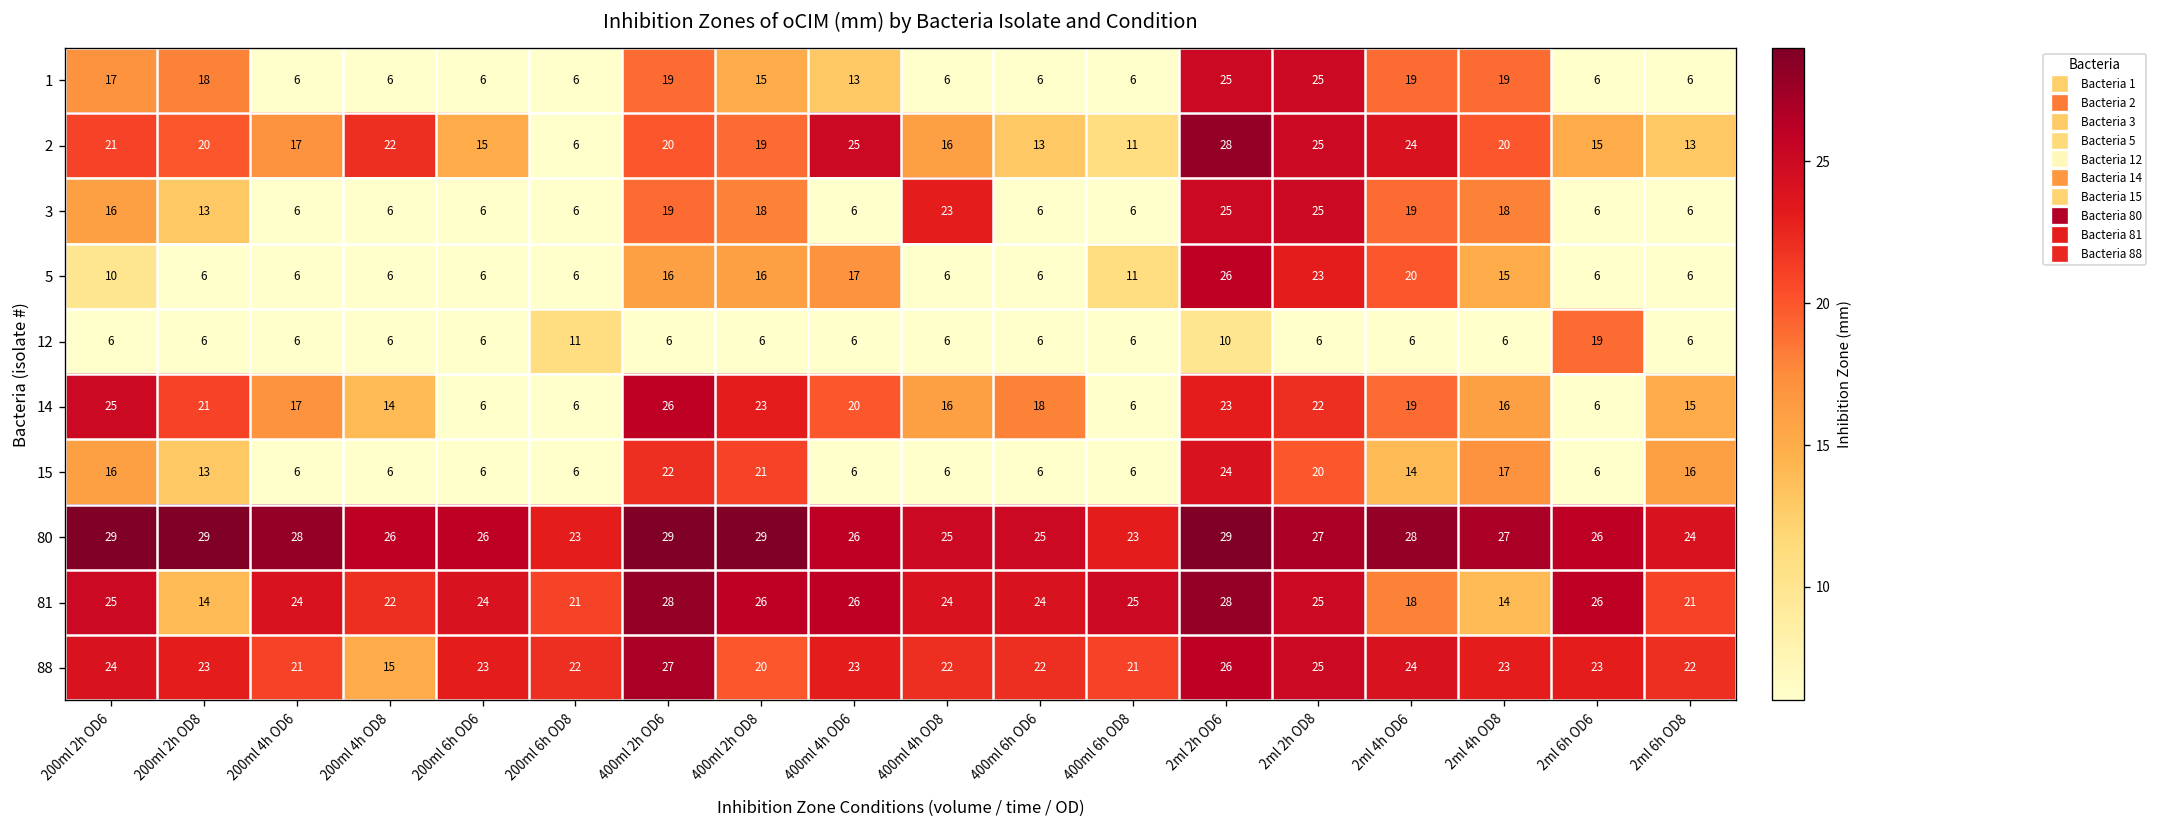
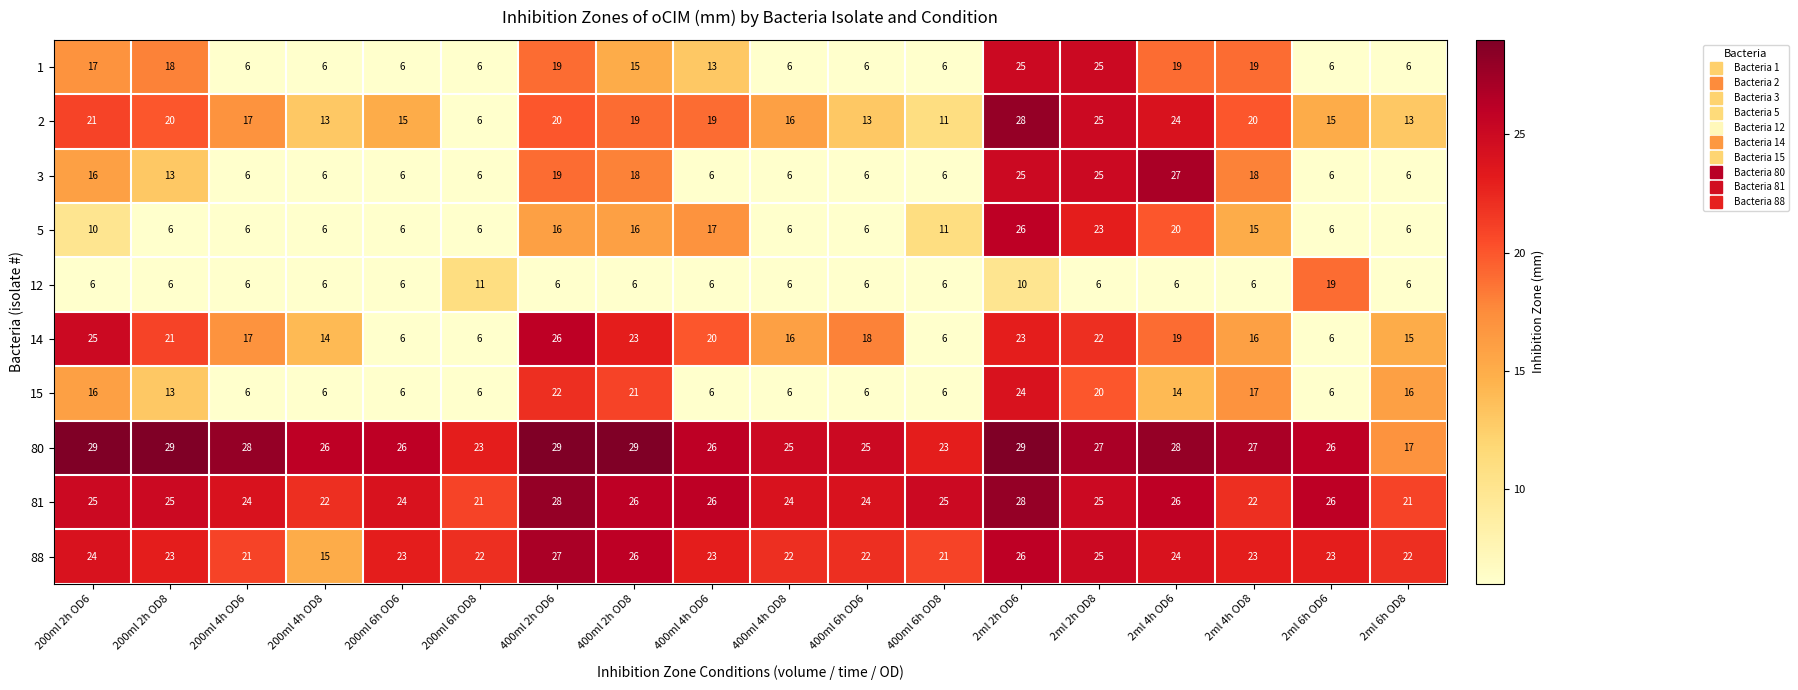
  {
    "1": {
      "200ml 2h OD6": 17,
      "200ml 2h OD8": 18,
      "200ml 4h OD6": 6,
      "200ml 4h OD8": 6,
      "200ml 6h OD6": 6,
      "200ml 6h OD8": 6,
      "400ml 2h OD6": 19,
      "400ml 2h OD8": 15,
      "400ml 4h OD6": 13,
      "400ml 4h OD8": 6,
      "400ml 6h OD6": 6,
      "400ml 6h OD8": 6,
      "2ml 2h OD6": 25,
      "2ml 2h OD8": 25,
      "2ml 4h OD6": 19,
      "2ml 4h OD8": 19,
      "2ml 6h OD6": 6,
      "2ml 6h OD8": 6
    },
    "2": {
      "200ml 2h OD6": 21,
      "200ml 2h OD8": 20,
      "200ml 4h OD6": 17,
-     "200ml 4h OD8": 22,
+     "200ml 4h OD8": 13,
      "200ml 6h OD6": 15,
      "200ml 6h OD8": 6,
      "400ml 2h OD6": 20,
      "400ml 2h OD8": 19,
-     "400ml 4h OD6": 25,
+     "400ml 4h OD6": 19,
      "400ml 4h OD8": 16,
      "400ml 6h OD6": 13,
      "400ml 6h OD8": 11,
      "2ml 2h OD6": 28,
      "2ml 2h OD8": 25,
      "2ml 4h OD6": 24,
      "2ml 4h OD8": 20,
      "2ml 6h OD6": 15,
      "2ml 6h OD8": 13
    },
    "3": {
      "200ml 2h OD6": 16,
      "200ml 2h OD8": 13,
      "200ml 4h OD6": 6,
      "200ml 4h OD8": 6,
      "200ml 6h OD6": 6,
      "200ml 6h OD8": 6,
      "400ml 2h OD6": 19,
      "400ml 2h OD8": 18,
      "400ml 4h OD6": 6,
-     "400ml 4h OD8": 23,
+     "400ml 4h OD8": 6,
      "400ml 6h OD6": 6,
      "400ml 6h OD8": 6,
      "2ml 2h OD6": 25,
      "2ml 2h OD8": 25,
-     "2ml 4h OD6": 19,
+     "2ml 4h OD6": 27,
      "2ml 4h OD8": 18,
      "2ml 6h OD6": 6,
      "2ml 6h OD8": 6
    },
    "5": {
      "200ml 2h OD6": 10,
      "200ml 2h OD8": 6,
      "200ml 4h OD6": 6,
      "200ml 4h OD8": 6,
      "200ml 6h OD6": 6,
      "200ml 6h OD8": 6,
      "400ml 2h OD6": 16,
      "400ml 2h OD8": 16,
      "400ml 4h OD6": 17,
      "400ml 4h OD8": 6,
      "400ml 6h OD6": 6,
      "400ml 6h OD8": 11,
      "2ml 2h OD6": 26,
      "2ml 2h OD8": 23,
      "2ml 4h OD6": 20,
      "2ml 4h OD8": 15,
      "2ml 6h OD6": 6,
      "2ml 6h OD8": 6
    },
    "12": {
      "200ml 2h OD6": 6,
      "200ml 2h OD8": 6,
      "200ml 4h OD6": 6,
      "200ml 4h OD8": 6,
      "200ml 6h OD6": 6,
      "200ml 6h OD8": 11,
      "400ml 2h OD6": 6,
      "400ml 2h OD8": 6,
      "400ml 4h OD6": 6,
      "400ml 4h OD8": 6,
      "400ml 6h OD6": 6,
      "400ml 6h OD8": 6,
      "2ml 2h OD6": 10,
      "2ml 2h OD8": 6,
      "2ml 4h OD6": 6,
      "2ml 4h OD8": 6,
      "2ml 6h OD6": 19,
      "2ml 6h OD8": 6
    },
    "14": {
      "200ml 2h OD6": 25,
      "200ml 2h OD8": 21,
      "200ml 4h OD6": 17,
      "200ml 4h OD8": 14,
      "200ml 6h OD6": 6,
      "200ml 6h OD8": 6,
      "400ml 2h OD6": 26,
      "400ml 2h OD8": 23,
      "400ml 4h OD6": 20,
      "400ml 4h OD8": 16,
      "400ml 6h OD6": 18,
      "400ml 6h OD8": 6,
      "2ml 2h OD6": 23,
      "2ml 2h OD8": 22,
      "2ml 4h OD6": 19,
      "2ml 4h OD8": 16,
      "2ml 6h OD6": 6,
      "2ml 6h OD8": 15
    },
    "15": {
      "200ml 2h OD6": 16,
      "200ml 2h OD8": 13,
      "200ml 4h OD6": 6,
      "200ml 4h OD8": 6,
      "200ml 6h OD6": 6,
      "200ml 6h OD8": 6,
      "400ml 2h OD6": 22,
      "400ml 2h OD8": 21,
      "400ml 4h OD6": 6,
      "400ml 4h OD8": 6,
      "400ml 6h OD6": 6,
      "400ml 6h OD8": 6,
      "2ml 2h OD6": 24,
      "2ml 2h OD8": 20,
      "2ml 4h OD6": 14,
      "2ml 4h OD8": 17,
      "2ml 6h OD6": 6,
      "2ml 6h OD8": 16
    },
    "80": {
      "200ml 2h OD6": 29,
      "200ml 2h OD8": 29,
      "200ml 4h OD6": 28,
      "200ml 4h OD8": 26,
      "200ml 6h OD6": 26,
      "200ml 6h OD8": 23,
      "400ml 2h OD6": 29,
      "400ml 2h OD8": 29,
      "400ml 4h OD6": 26,
      "400ml 4h OD8": 25,
      "400ml 6h OD6": 25,
      "400ml 6h OD8": 23,
      "2ml 2h OD6": 29,
      "2ml 2h OD8": 27,
      "2ml 4h OD6": 28,
      "2ml 4h OD8": 27,
      "2ml 6h OD6": 26,
-     "2ml 6h OD8": 24
+     "2ml 6h OD8": 17
    },
    "81": {
      "200ml 2h OD6": 25,
-     "200ml 2h OD8": 14,
+     "200ml 2h OD8": 25,
      "200ml 4h OD6": 24,
      "200ml 4h OD8": 22,
      "200ml 6h OD6": 24,
      "200ml 6h OD8": 21,
      "400ml 2h OD6": 28,
      "400ml 2h OD8": 26,
      "400ml 4h OD6": 26,
      "400ml 4h OD8": 24,
      "400ml 6h OD6": 24,
      "400ml 6h OD8": 25,
      "2ml 2h OD6": 28,
      "2ml 2h OD8": 25,
-     "2ml 4h OD6": 18,
-     "2ml 4h OD8": 14,
+     "2ml 4h OD6": 26,
+     "2ml 4h OD8": 22,
      "2ml 6h OD6": 26,
      "2ml 6h OD8": 21
    },
    "88": {
      "200ml 2h OD6": 24,
      "200ml 2h OD8": 23,
      "200ml 4h OD6": 21,
      "200ml 4h OD8": 15,
      "200ml 6h OD6": 23,
      "200ml 6h OD8": 22,
      "400ml 2h OD6": 27,
-     "400ml 2h OD8": 20,
+     "400ml 2h OD8": 26,
      "400ml 4h OD6": 23,
      "400ml 4h OD8": 22,
      "400ml 6h OD6": 22,
      "400ml 6h OD8": 21,
      "2ml 2h OD6": 26,
      "2ml 2h OD8": 25,
      "2ml 4h OD6": 24,
      "2ml 4h OD8": 23,
      "2ml 6h OD6": 23,
      "2ml 6h OD8": 22
    }
  }
